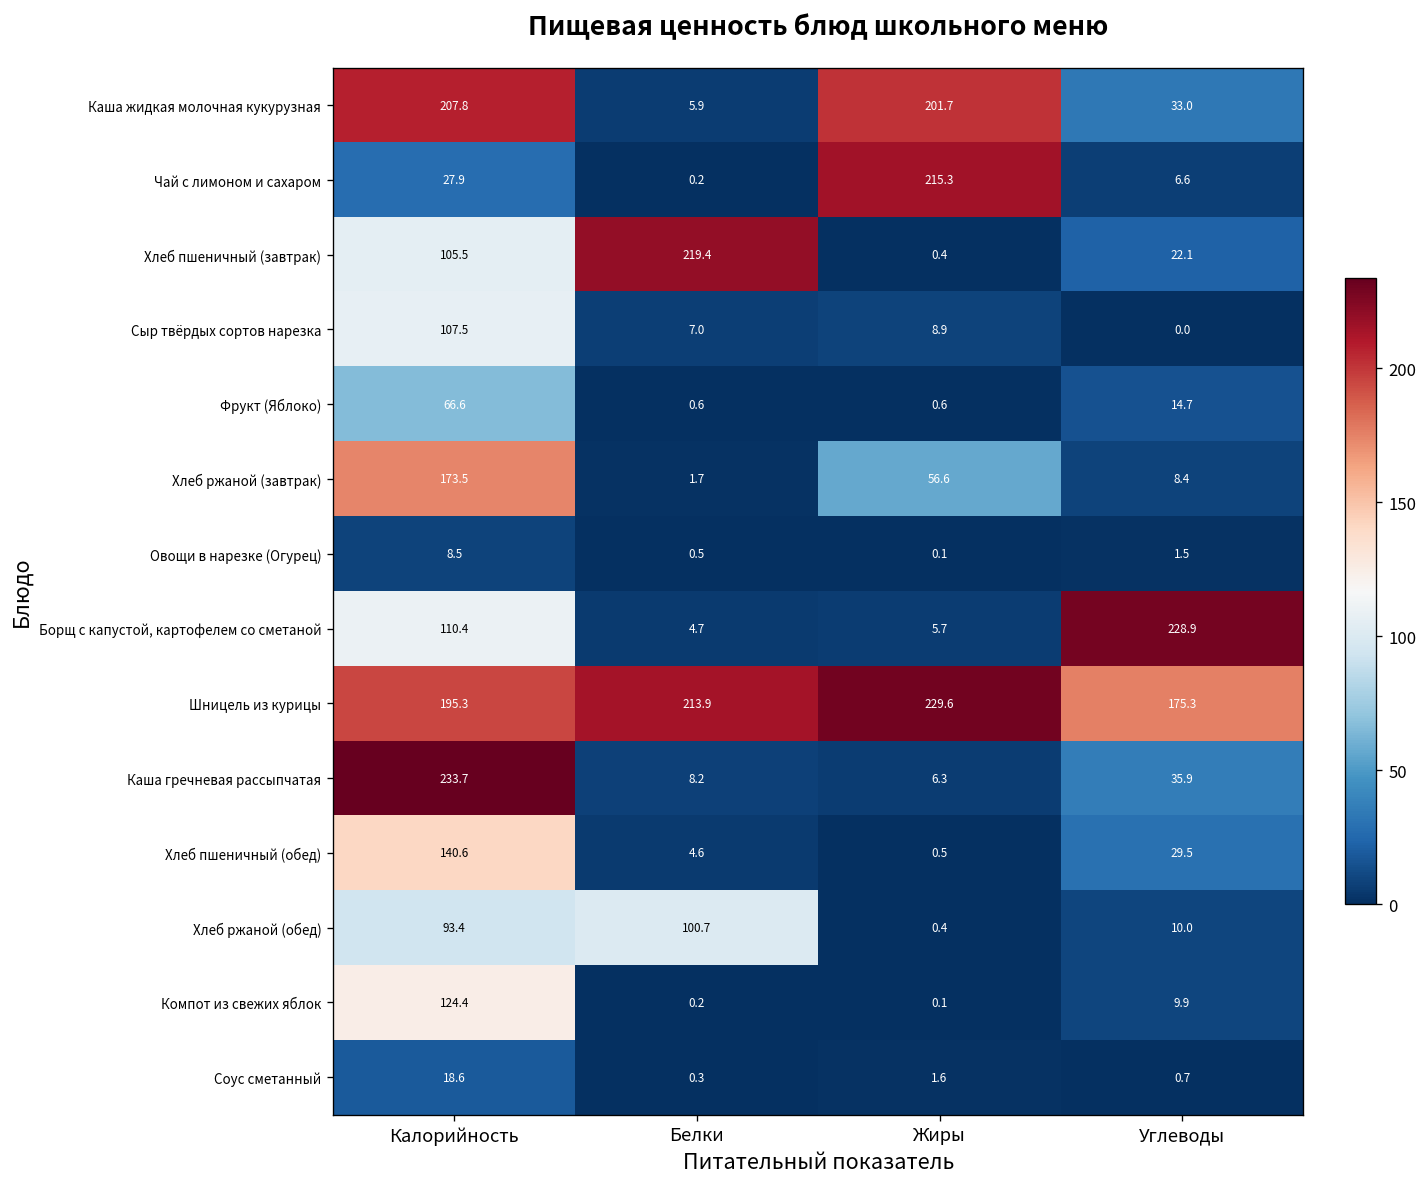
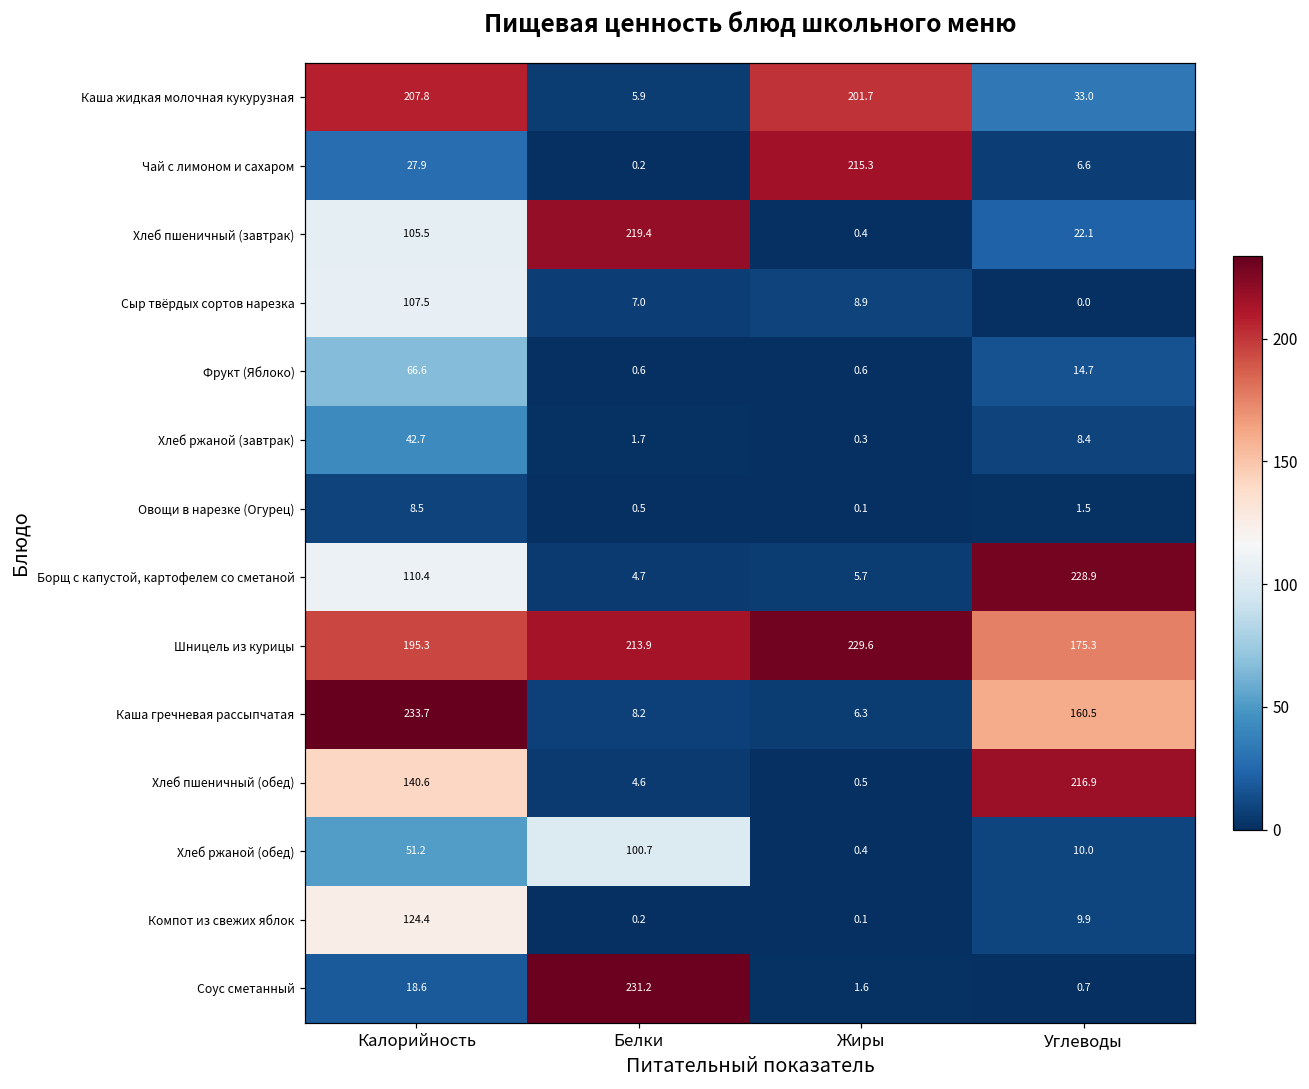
  {
    "Каша жидкая молочная кукурузная": {
      "Калорийность": 207.8,
      "Белки": 5.9,
      "Жиры": 201.7,
      "Углеводы": 33.0
    },
    "Чай с лимоном и сахаром": {
      "Калорийность": 27.9,
      "Белки": 0.2,
      "Жиры": 215.3,
      "Углеводы": 6.6
    },
    "Хлеб пшеничный (завтрак)": {
      "Калорийность": 105.5,
      "Белки": 219.4,
      "Жиры": 0.4,
      "Углеводы": 22.1
    },
    "Сыр твёрдых сортов нарезка": {
      "Калорийность": 107.5,
      "Белки": 7.0,
      "Жиры": 8.9,
      "Углеводы": 0.0
    },
    "Фрукт (Яблоко)": {
      "Калорийность": 66.6,
      "Белки": 0.6,
      "Жиры": 0.6,
      "Углеводы": 14.7
    },
    "Хлеб ржаной (завтрак)": {
-     "Калорийность": 173.5,
+     "Калорийность": 42.7,
      "Белки": 1.7,
-     "Жиры": 56.6,
+     "Жиры": 0.3,
      "Углеводы": 8.4
    },
    "Овощи в нарезке (Огурец)": {
      "Калорийность": 8.5,
      "Белки": 0.5,
      "Жиры": 0.1,
      "Углеводы": 1.5
    },
    "Борщ с капустой, картофелем со сметаной": {
      "Калорийность": 110.4,
      "Белки": 4.7,
      "Жиры": 5.7,
      "Углеводы": 228.9
    },
    "Шницель из курицы": {
      "Калорийность": 195.3,
      "Белки": 213.9,
      "Жиры": 229.6,
      "Углеводы": 175.3
    },
    "Каша гречневая рассыпчатая": {
      "Калорийность": 233.7,
      "Белки": 8.2,
      "Жиры": 6.3,
-     "Углеводы": 35.9
+     "Углеводы": 160.5
    },
    "Хлеб пшеничный (обед)": {
      "Калорийность": 140.6,
      "Белки": 4.6,
      "Жиры": 0.5,
-     "Углеводы": 29.5
+     "Углеводы": 216.9
    },
    "Хлеб ржаной (обед)": {
-     "Калорийность": 93.4,
+     "Калорийность": 51.2,
      "Белки": 100.7,
      "Жиры": 0.4,
      "Углеводы": 10.0
    },
    "Компот из свежих яблок": {
      "Калорийность": 124.4,
      "Белки": 0.2,
      "Жиры": 0.1,
      "Углеводы": 9.9
    },
    "Соус сметанный": {
      "Калорийность": 18.6,
-     "Белки": 0.3,
+     "Белки": 231.2,
      "Жиры": 1.6,
      "Углеводы": 0.7
    }
  }
